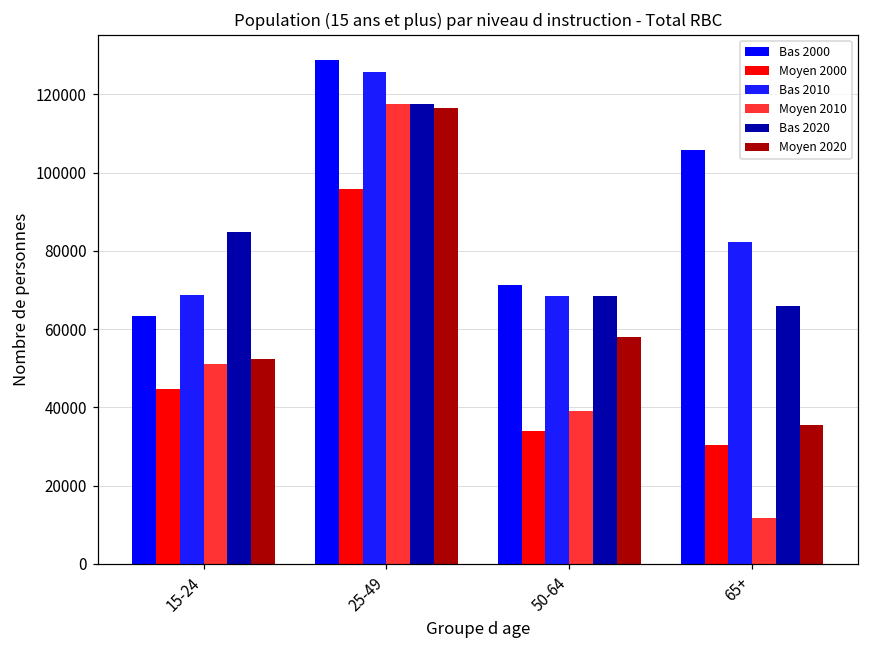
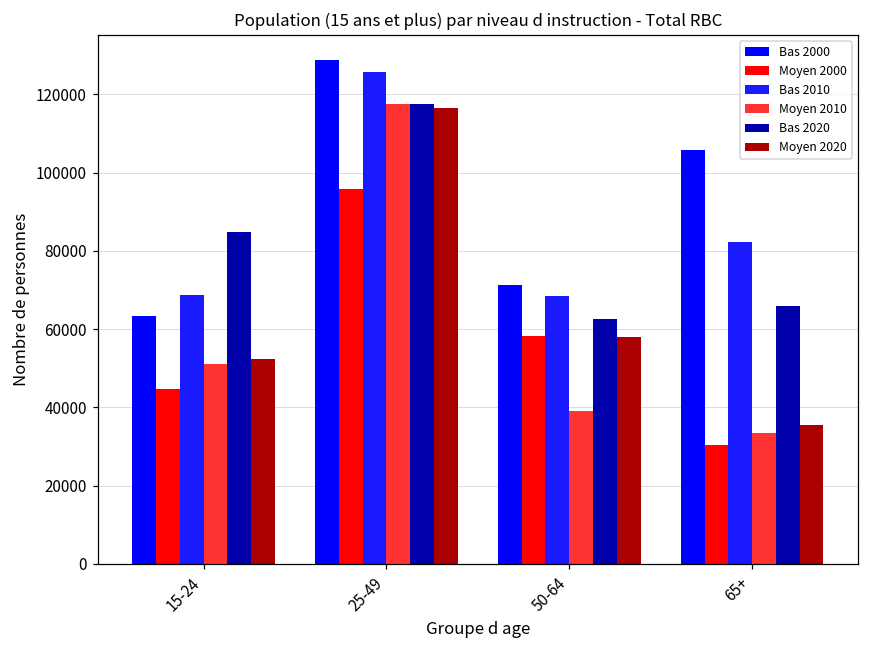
  {
    "Moyen 2000": {
      "15-24": 45000,
      "25-49": 96000,
-     "50-64": 34000,
+     "50-64": 58000,
      "65+": 30000
    },
    "Moyen 2010": {
      "15-24": 51000,
      "25-49": 118000,
      "50-64": 39000,
-     "65+": 12000
+     "65+": 34000
    },
    "Bas 2020": {
      "15-24": 85000,
      "25-49": 118000,
-     "50-64": 69000,
+     "50-64": 63000,
      "65+": 66000
    },
    "Moyen 2020": {
      "15-24": 52000,
      "25-49": 117000,
      "50-64": 58000,
      "65+": 36000
    }
  }
